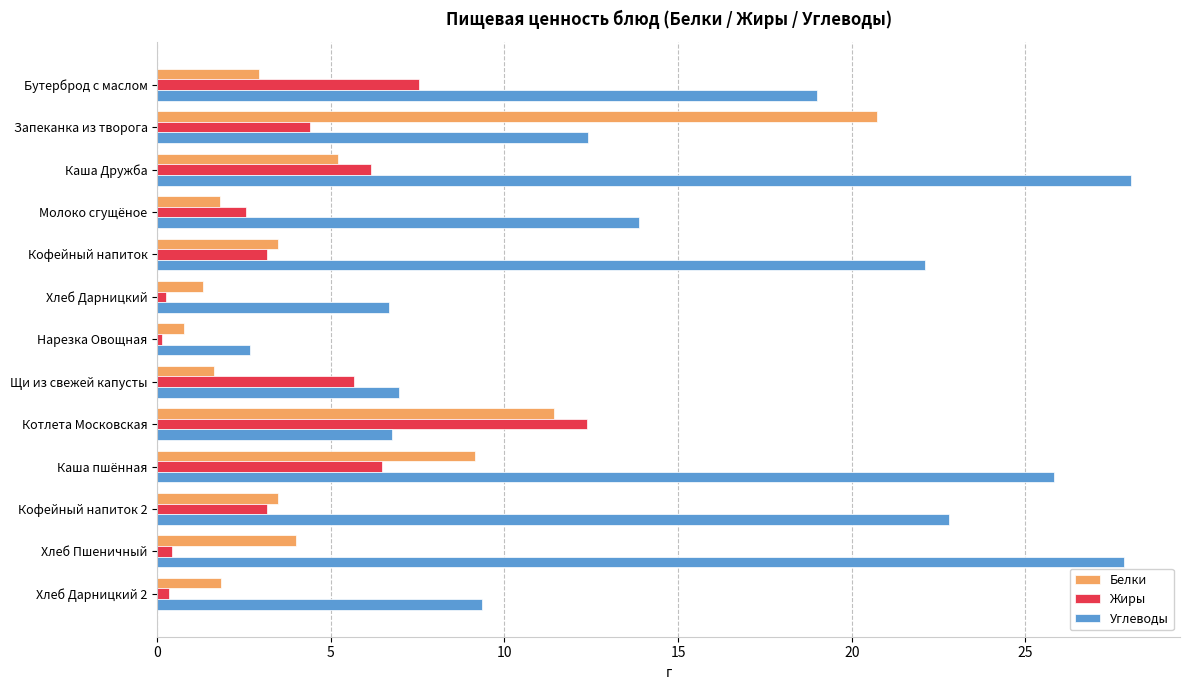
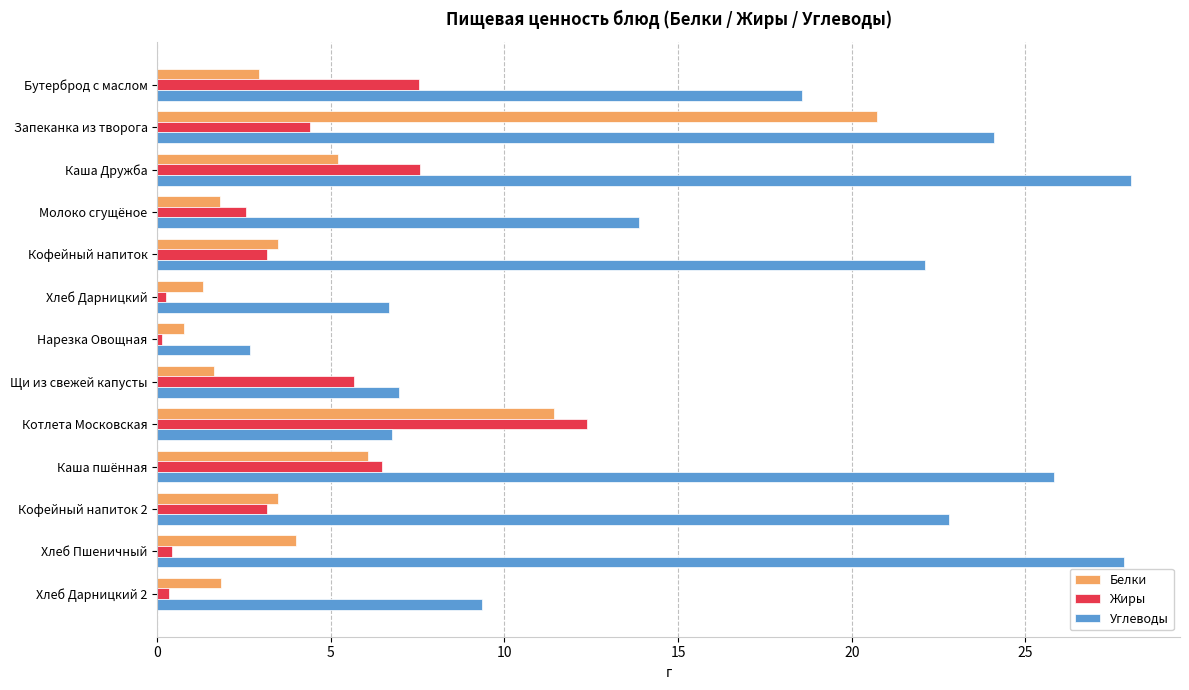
  {
    "Белки": {
      "Бутерброд с маслом": 2.9,
      "Запеканка из творога": 20.7,
      "Каша Дружба": 5.2,
      "Молоко сгущёное": 1.8,
      "Кофейный напиток": 3.5,
      "Хлеб Дарницкий": 1.3,
      "Нарезка Овощная": 0.8,
      "Щи из свежей капусты": 1.6,
      "Котлета Московская": 11.4,
-     "Каша пшённая": 9.1,
+     "Каша пшённая": 6.1,
      "Кофейный напиток 2": 3.5,
      "Хлеб Пшеничный": 4.0,
      "Хлеб Дарницкий 2": 1.9
    },
    "Жиры": {
      "Бутерброд с маслом": 7.6,
      "Запеканка из творога": 4.4,
-     "Каша Дружба": 6.2,
+     "Каша Дружба": 7.6,
      "Молоко сгущёное": 2.6,
      "Кофейный напиток": 3.2,
      "Хлеб Дарницкий": 0.2,
      "Нарезка Овощная": 0.1,
      "Щи из свежей капусты": 5.7,
      "Котлета Московская": 12.4,
      "Каша пшённая": 6.5,
      "Кофейный напиток 2": 3.2,
      "Хлеб Пшеничный": 0.4,
      "Хлеб Дарницкий 2": 0.3
    },
    "Углеводы": {
-     "Бутерброд с маслом": 19.0,
-     "Запеканка из творога": 12.4,
+     "Бутерброд с маслом": 18.6,
+     "Запеканка из творога": 24.1,
      "Каша Дружба": 28.1,
      "Молоко сгущёное": 13.9,
      "Кофейный напиток": 22.1,
      "Хлеб Дарницкий": 6.7,
      "Нарезка Овощная": 2.7,
      "Щи из свежей капусты": 7.0,
      "Котлета Московская": 6.8,
      "Каша пшённая": 25.8,
      "Кофейный напиток 2": 22.8,
      "Хлеб Пшеничный": 27.8,
      "Хлеб Дарницкий 2": 9.4
    }
  }
